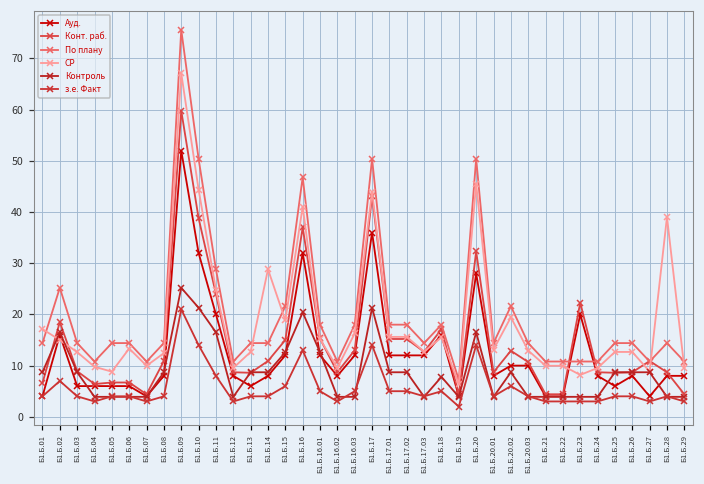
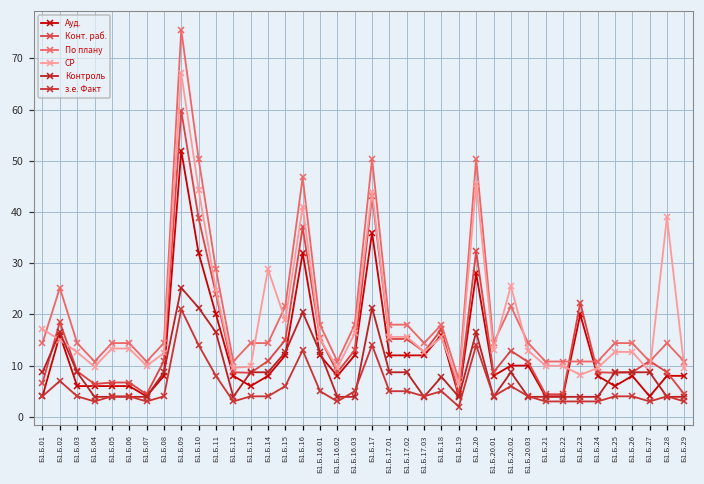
  {
    "СР": {
      "Б1.Б.01": 17,
      "Б1.Б.02": 15,
      "Б1.Б.03": 13,
      "Б1.Б.04": 10,
-     "Б1.Б.05": 9,
+     "Б1.Б.05": 13,
      "Б1.Б.06": 13,
      "Б1.Б.07": 10,
      "Б1.Б.08": 12,
      "Б1.Б.09": 67,
      "Б1.Б.10": 44,
      "Б1.Б.11": 25,
      "Б1.Б.12": 10,
-     "Б1.Б.13": 13,
+     "Б1.Б.13": 10,
      "Б1.Б.14": 29,
      "Б1.Б.15": 19,
      "Б1.Б.16": 41,
      "Б1.Б.16.02": 10,
      "Б1.Б.16.03": 16,
      "Б1.Б.17": 44,
      "Б1.Б.19": 6,
      "Б1.Б.20": 46,
      "Б1.Б.20.01": 13,
-     "Б1.Б.20.02": 19,
+     "Б1.Б.20.02": 26,
      "Б1.Б.20.03": 13,
      "Б1.Б.21": 10,
      "Б1.Б.22": 10,
      "Б1.Б.23": 8,
      "Б1.Б.24": 10,
      "Б1.Б.25": 13,
      "Б1.Б.26": 13,
      "Б1.Б.28": 39,
      "Б1.Б.29": 10
    }
  }
